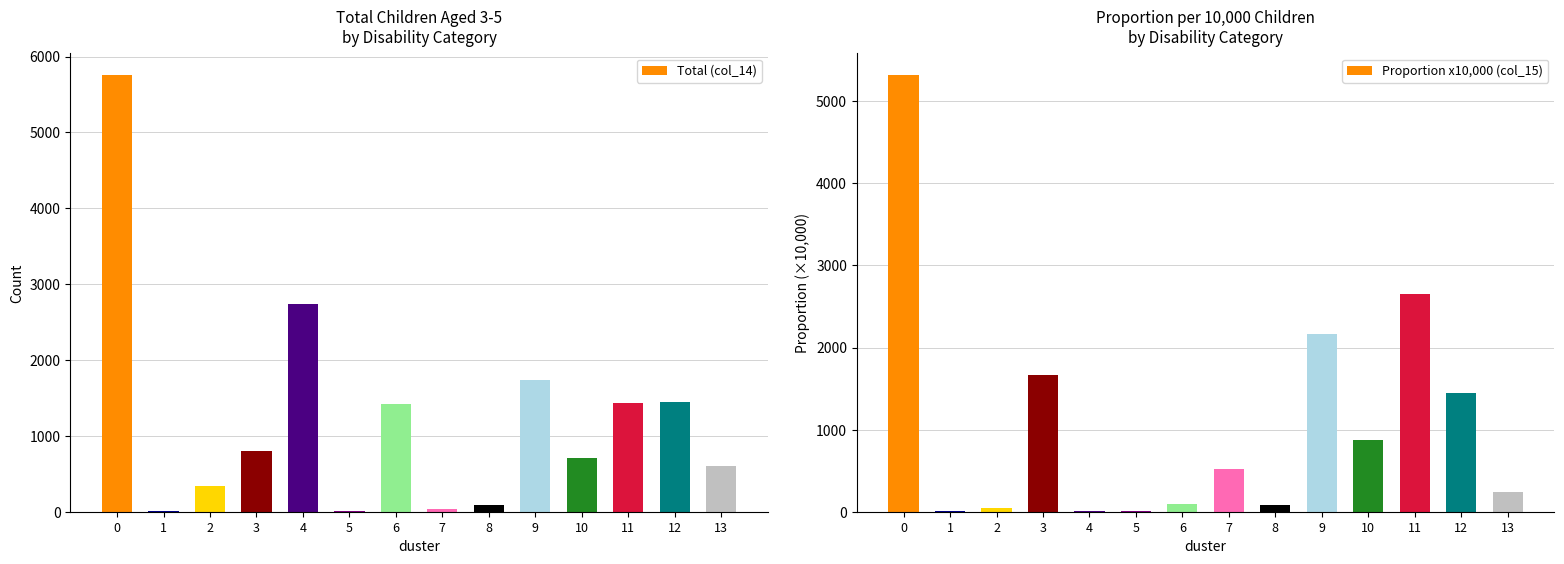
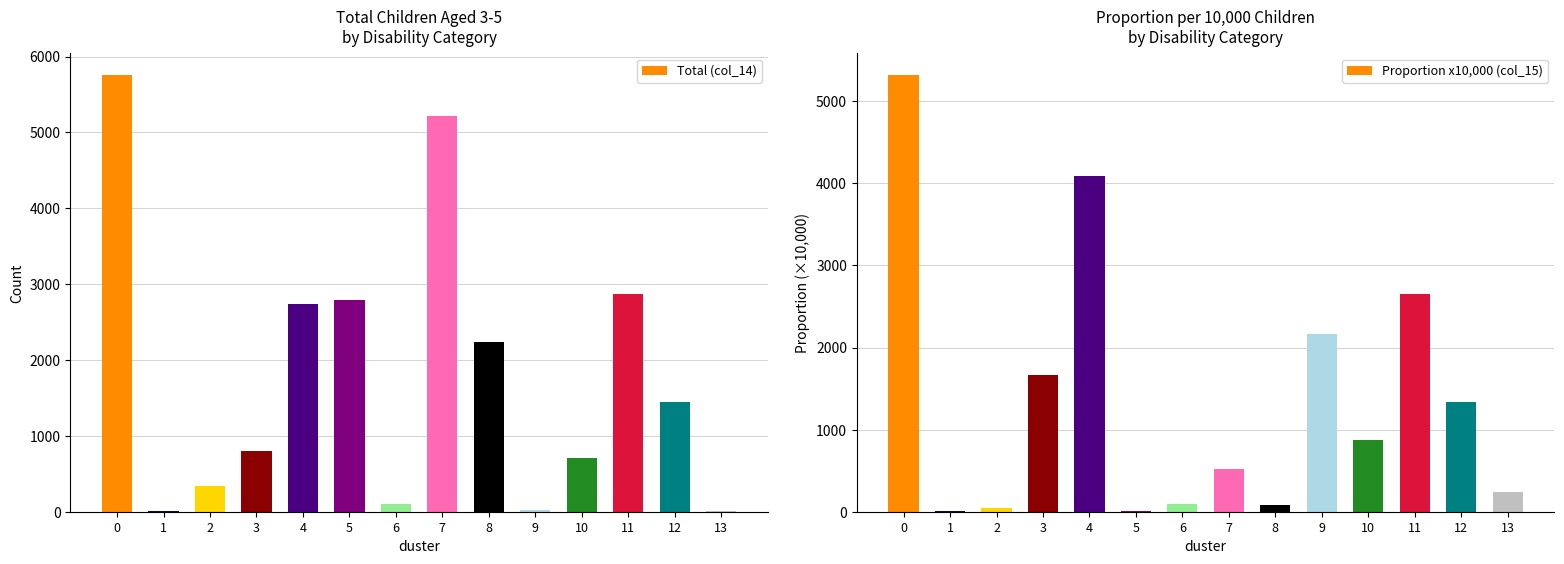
  {
    "Total Children Aged 3-5 by Disability Category": {
      "0": 5800,
      "2": 300,
      "3": 800,
      "4": 2700,
-     "5": 0,
-     "6": 1400,
-     "7": 0,
-     "8": 100,
-     "9": 1700,
+     "5": 2800,
+     "6": 100,
+     "7": 5200,
+     "8": 2200,
+     "9": 0,
      "10": 700,
-     "11": 1400,
+     "11": 2900,
      "12": 1400,
-     "13": 600
+     "13": 0
    },
    "Proportion per 10,000 Children by Disability Category": {
      "0": 5300,
      "2": 0,
      "3": 1700,
-     "4": 0,
+     "4": 4100,
      "6": 100,
      "7": 500,
      "8": 100,
      "9": 2200,
      "10": 900,
      "11": 2700,
-     "12": 1400,
+     "12": 1300,
      "13": 200
    }
  }
